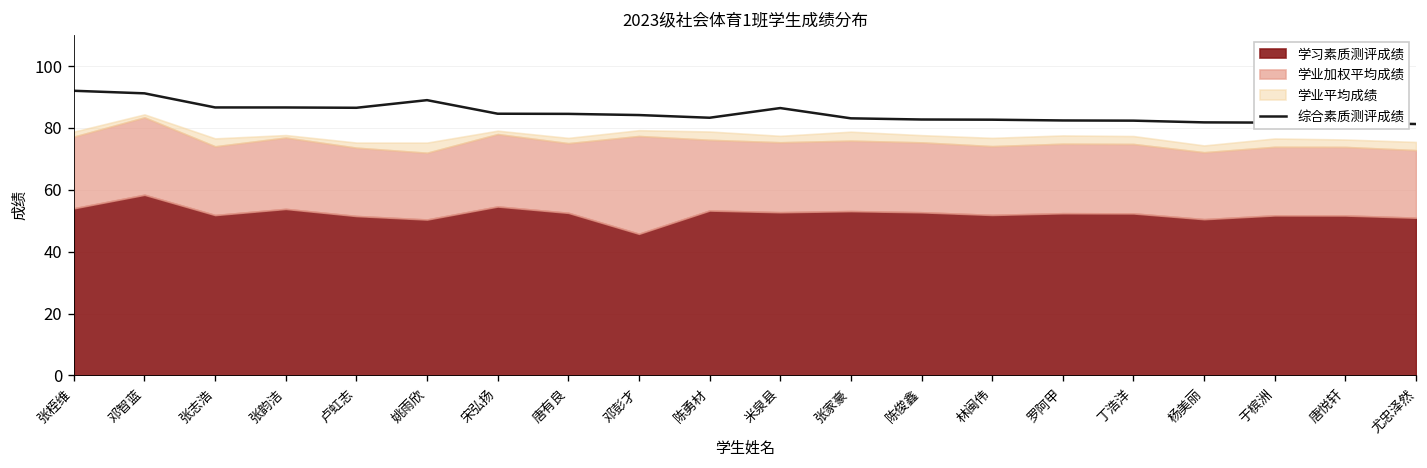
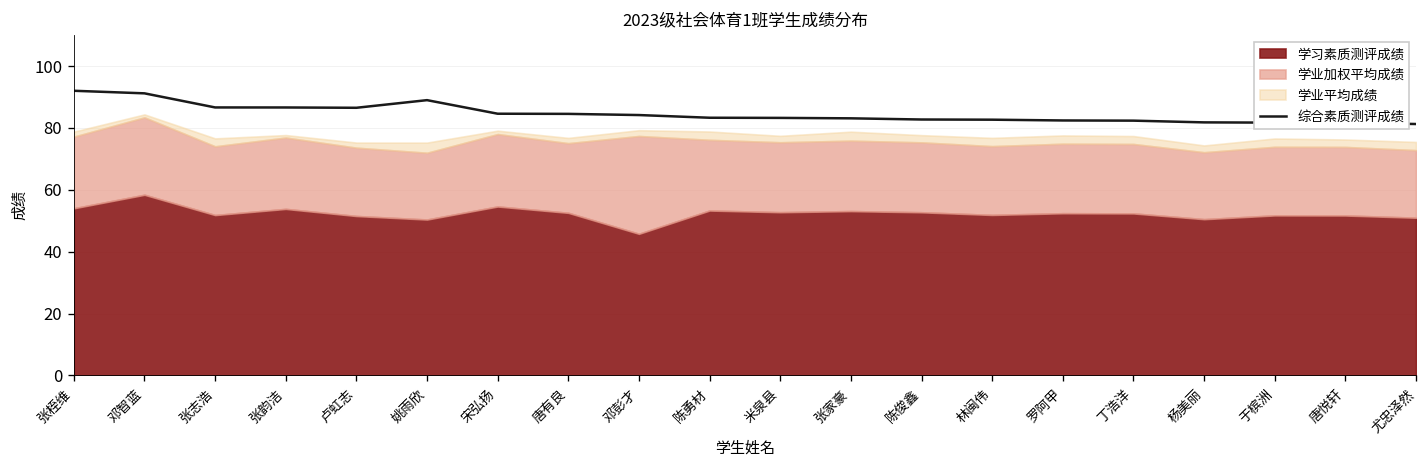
  {
    "综合素质测评成绩": {
      "张桎维": 92,
      "邓智蓝": 91,
      "张志浩": 87,
      "张韵洁": 87,
      "卢虹志": 87,
      "姚雨欣": 89,
      "宋弘扬": 85,
      "唐有良": 85,
      "邓彭才": 84,
      "陈勇材": 83,
-     "米泉县": 86,
+     "米泉县": 83,
      "张家豪": 83,
      "陈俊鑫": 83,
      "林闽伟": 83,
      "罗阿甲": 82,
      "丁浩洋": 82,
      "杨美丽": 82,
      "尤忠泽然": 81
    },
    "学习素质测评成绩": {
      "张桎维": 54,
      "邓智蓝": 58,
      "张志浩": 52,
      "张韵洁": 54,
      "卢虹志": 52,
      "姚雨欣": 50,
      "宋弘扬": 55,
      "唐有良": 53,
      "邓彭才": 46,
      "陈勇材": 53,
      "米泉县": 53,
      "张家豪": 53,
      "陈俊鑫": 53,
      "林闽伟": 52,
      "罗阿甲": 52,
      "丁浩洋": 52,
      "杨美丽": 51,
      "于槟洲": 52,
      "唐悦轩": 52,
      "尤忠泽然": 51
    }
  }
